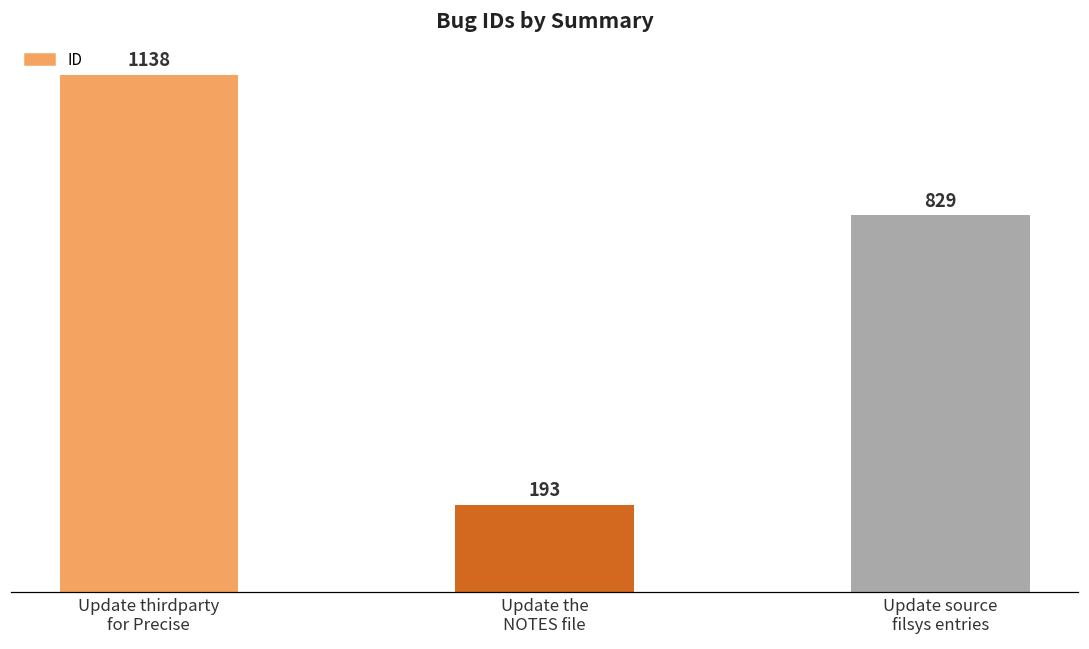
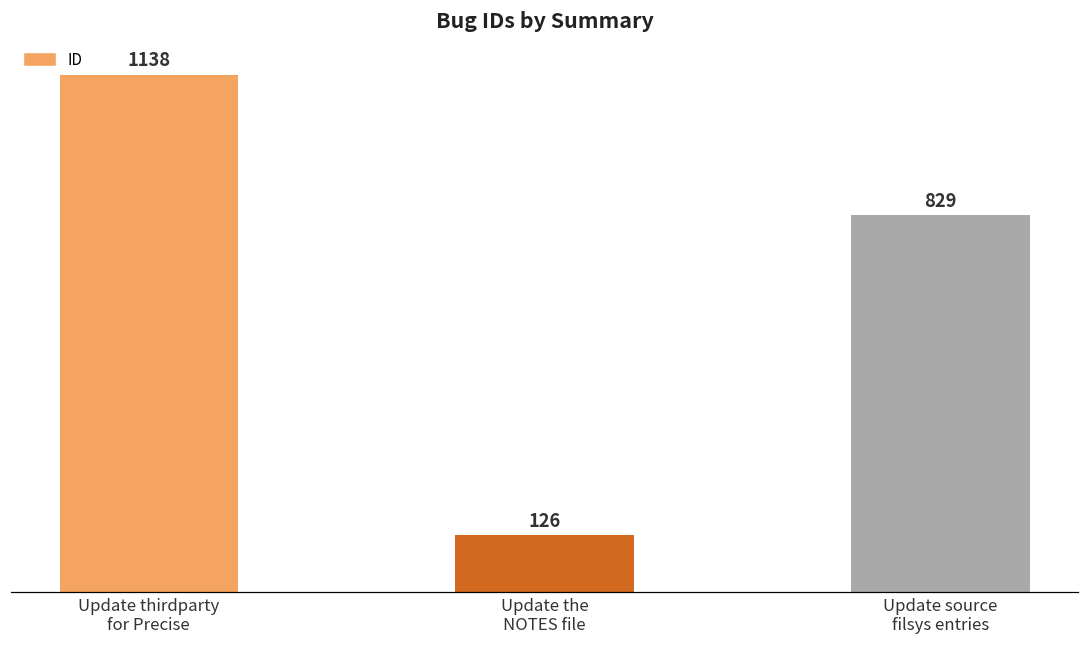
  {
    "Update thirdparty for Precise": 1138,
-   "Update the NOTES file": 193,
+   "Update the NOTES file": 126,
    "Update source filsys entries": 829
  }
